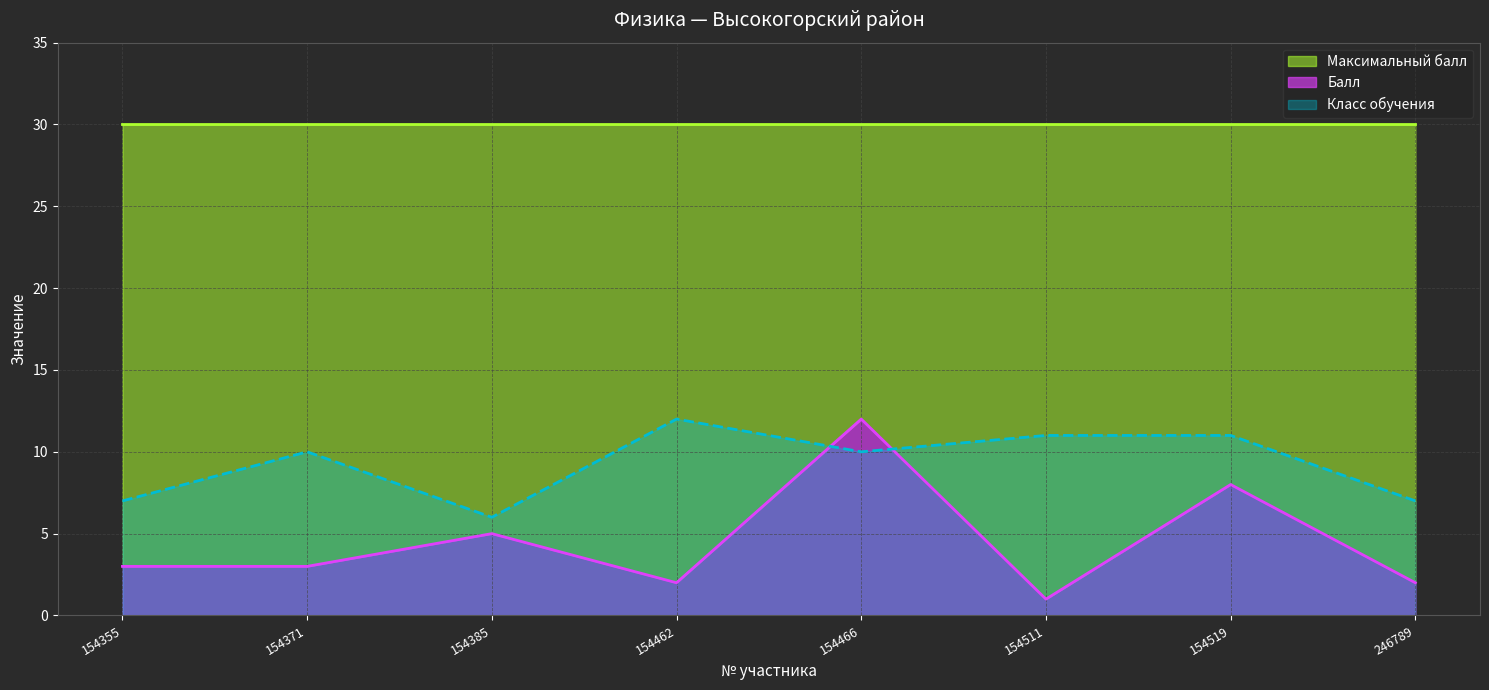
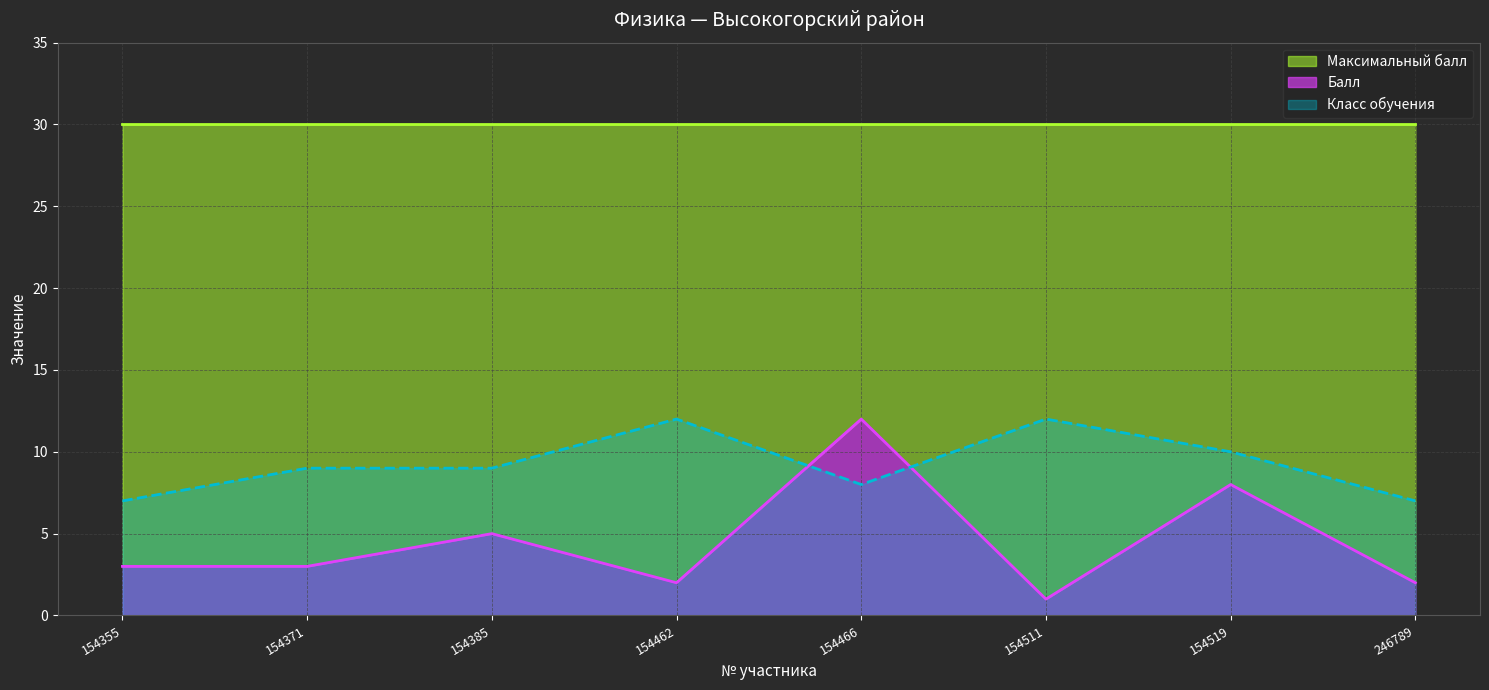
  {
    "Максимальный балл": {
      "154355": 30,
      "154371": 30,
      "154385": 30,
      "154462": 30,
      "154466": 30,
      "154511": 30,
      "154519": 30,
      "246789": 30
    },
    "Балл": {
      "154355": 3,
      "154371": 3,
      "154385": 5,
      "154462": 2,
      "154466": 12,
      "154511": 1,
      "154519": 8,
      "246789": 2
    },
    "Класс обучения": {
      "154355": 7,
-     "154371": 10,
-     "154385": 6,
+     "154371": 9,
+     "154385": 9,
      "154462": 12,
-     "154466": 10,
-     "154511": 11,
-     "154519": 11,
+     "154466": 8,
+     "154511": 12,
+     "154519": 10,
      "246789": 7
    }
  }
